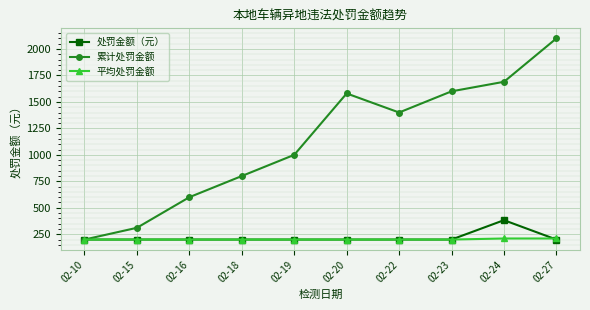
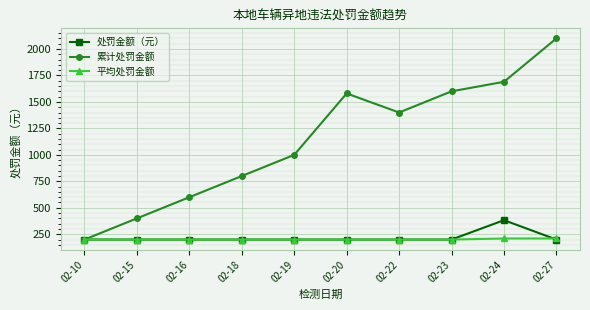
  {
    "处罚金额（元）": {
      "02-24": 380
    },
    "累计处罚金额": {
-     "02-15": 310,
+     "02-15": 400,
      "02-16": 600,
      "02-18": 800,
      "02-19": 1000,
      "02-20": 1580,
      "02-22": 1400,
      "02-23": 1600,
      "02-24": 1690,
      "02-27": 2100
    },
    "平均处罚金额": {
      "02-24": 210
    }
  }
